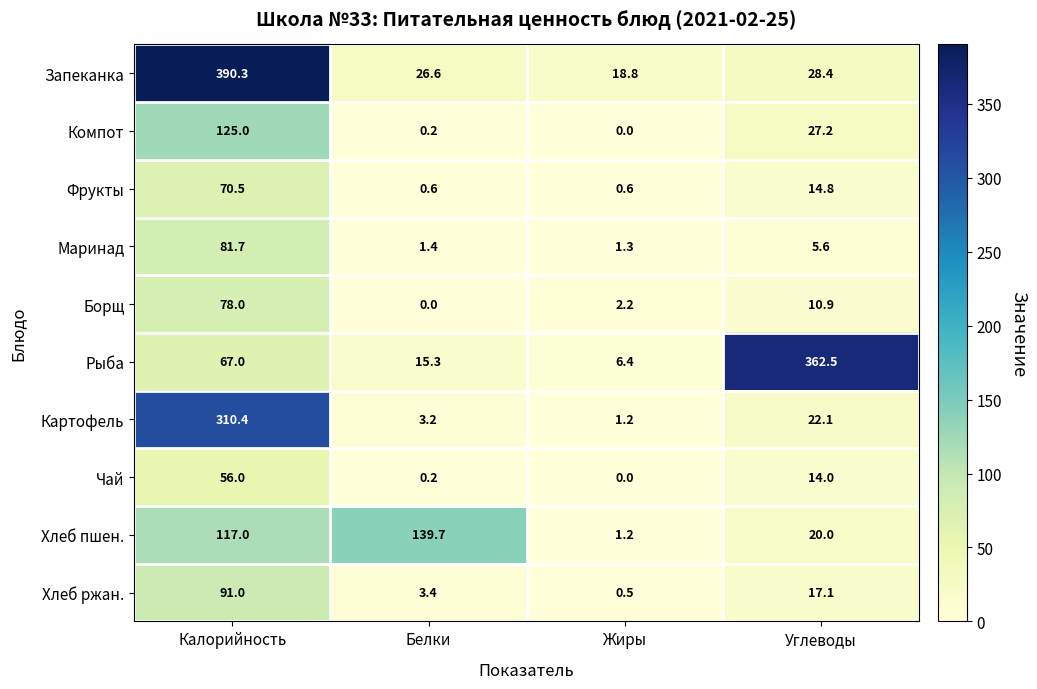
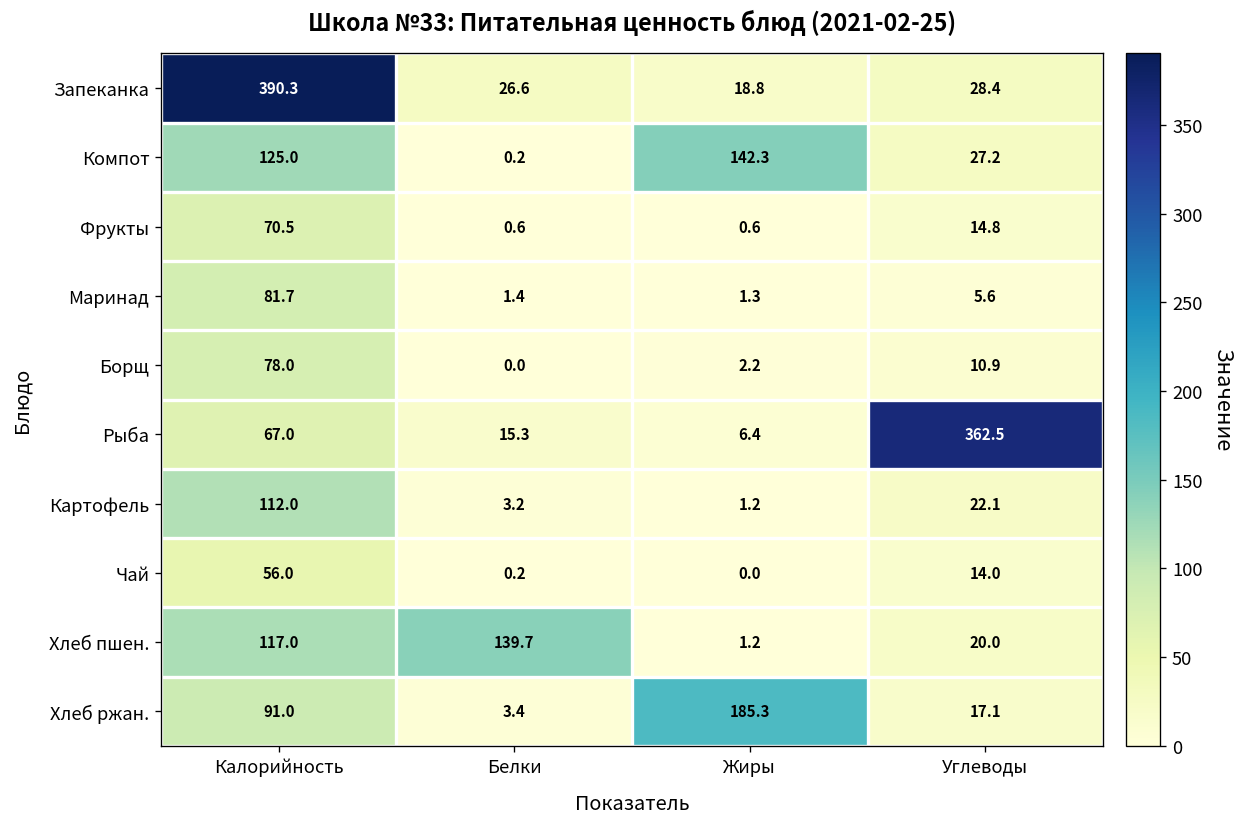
  {
    "Запеканка": {
      "Калорийность": 390.3,
      "Белки": 26.6,
      "Жиры": 18.8,
      "Углеводы": 28.4
    },
    "Компот": {
      "Калорийность": 125.0,
      "Белки": 0.2,
-     "Жиры": 0.0,
+     "Жиры": 142.3,
      "Углеводы": 27.2
    },
    "Фрукты": {
      "Калорийность": 70.5,
      "Белки": 0.6,
      "Жиры": 0.6,
      "Углеводы": 14.8
    },
    "Маринад": {
      "Калорийность": 81.7,
      "Белки": 1.4,
      "Жиры": 1.3,
      "Углеводы": 5.6
    },
    "Борщ": {
      "Калорийность": 78.0,
      "Белки": 0.0,
      "Жиры": 2.2,
      "Углеводы": 10.9
    },
    "Рыба": {
      "Калорийность": 67.0,
      "Белки": 15.3,
      "Жиры": 6.4,
      "Углеводы": 362.5
    },
    "Картофель": {
-     "Калорийность": 310.4,
+     "Калорийность": 112.0,
      "Белки": 3.2,
      "Жиры": 1.2,
      "Углеводы": 22.1
    },
    "Чай": {
      "Калорийность": 56.0,
      "Белки": 0.2,
      "Жиры": 0.0,
      "Углеводы": 14.0
    },
    "Хлеб пшен.": {
      "Калорийность": 117.0,
      "Белки": 139.7,
      "Жиры": 1.2,
      "Углеводы": 20.0
    },
    "Хлеб ржан.": {
      "Калорийность": 91.0,
      "Белки": 3.4,
-     "Жиры": 0.5,
+     "Жиры": 185.3,
      "Углеводы": 17.1
    }
  }
